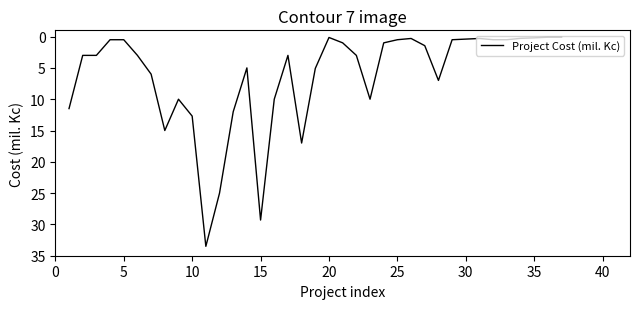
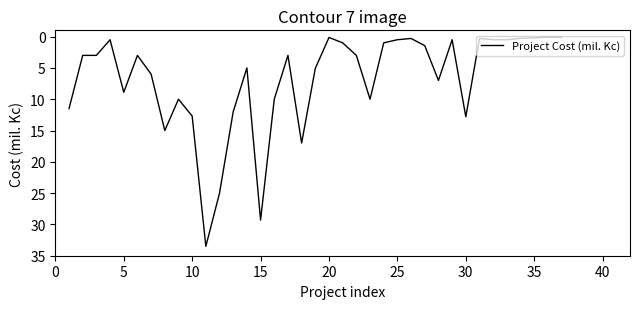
  {
-   "5": 1,
+   "5": 9,
    "10": 13,
    "15": 29,
    "20": 0,
    "25": 1,
-   "30": 0
+   "30": 13
  }
